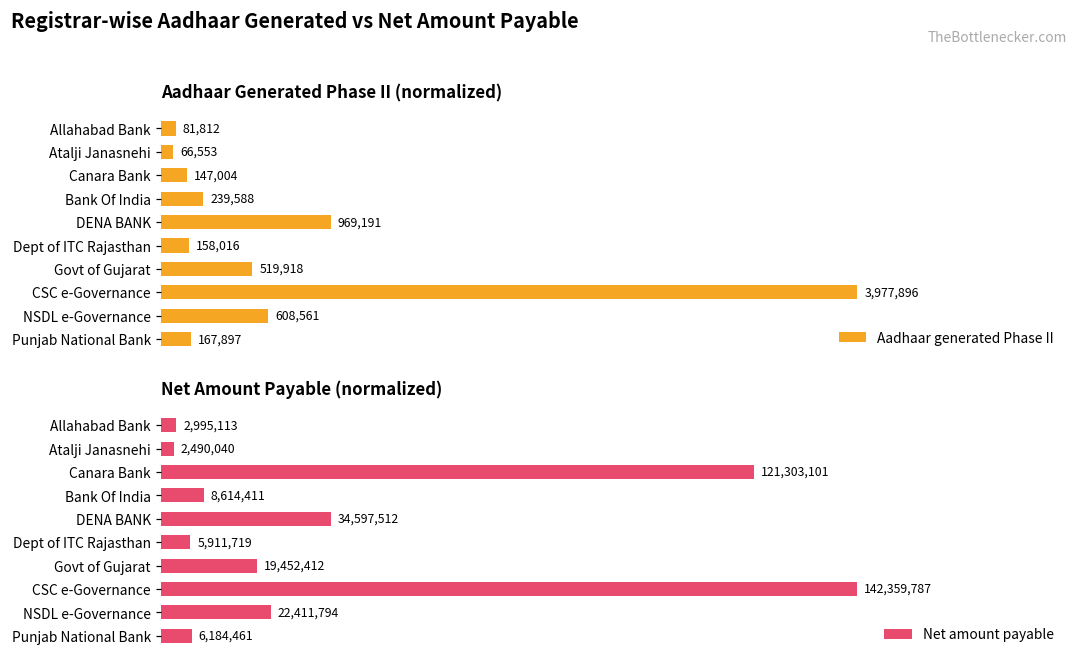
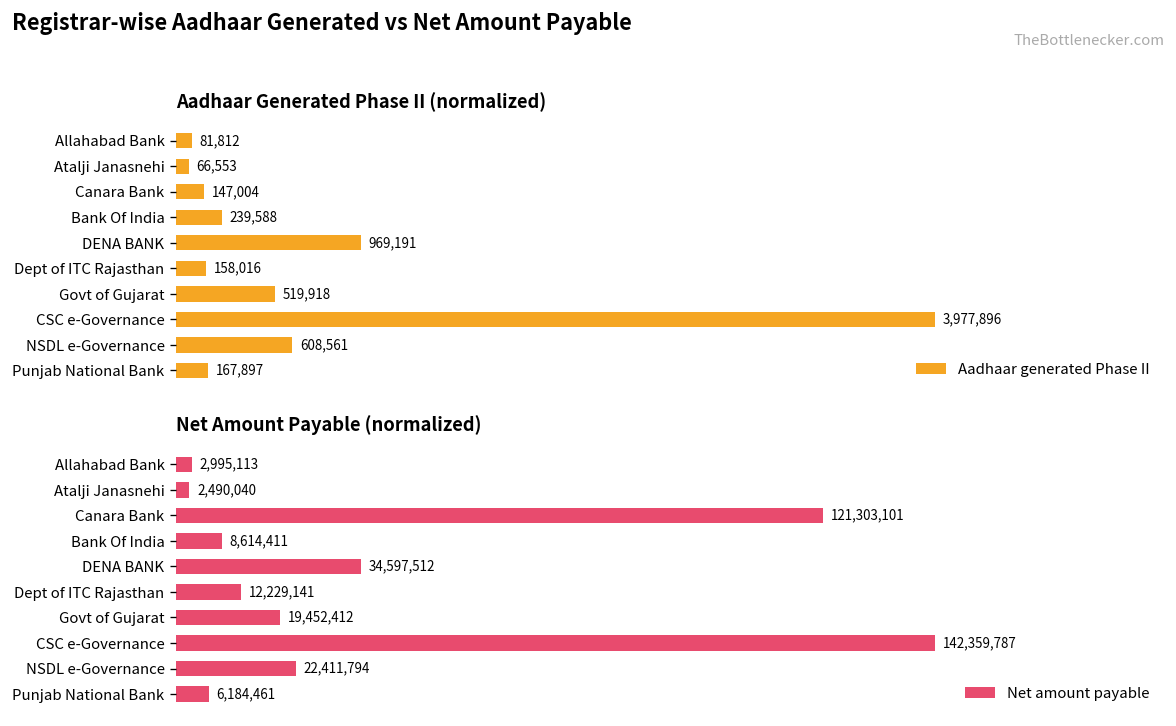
  {
    "Net Amount Payable (normalized)": {
-     "Dept of ITC Rajasthan": "5,911,719"
+     "Dept of ITC Rajasthan": "12,229,141"
    }
  }
